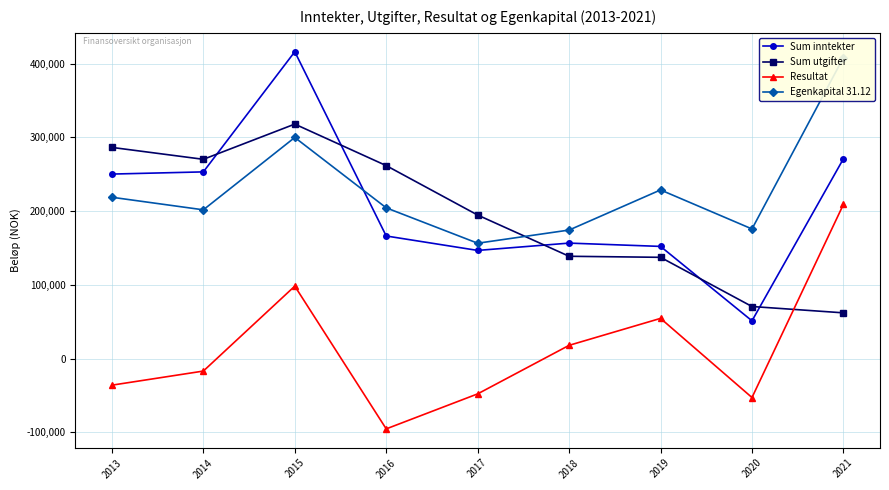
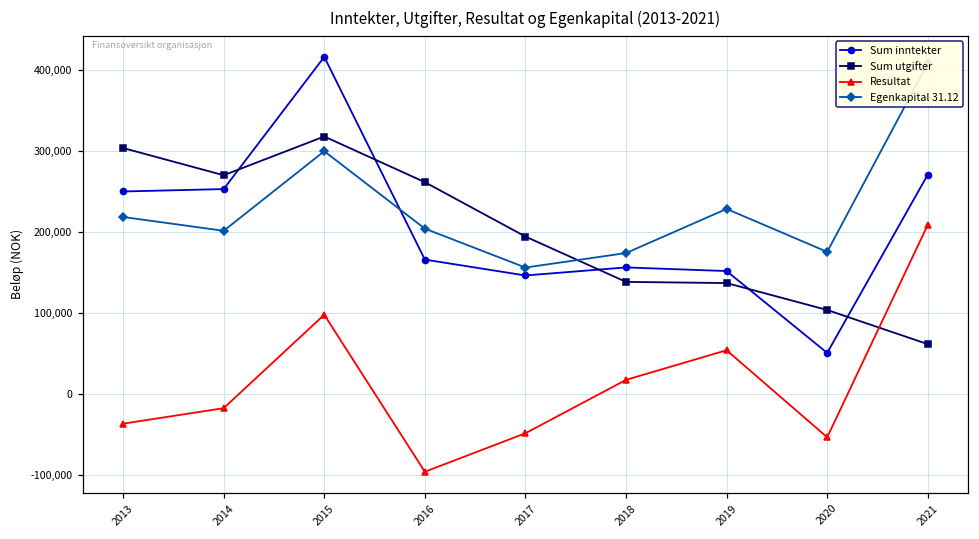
  {
    "Sum inntekter": {
      "2013": "250,000",
      "2014": "250,000",
      "2015": "420,000",
      "2016": "170,000",
      "2017": "150,000",
      "2018": "160,000",
      "2019": "150,000",
      "2020": "50,000",
      "2021": "270,000"
    },
    "Sum utgifter": {
-     "2013": "290,000",
+     "2013": "300,000",
      "2014": "270,000",
      "2015": "320,000",
      "2016": "260,000",
      "2017": "190,000",
      "2018": "140,000",
      "2019": "140,000",
-     "2020": "70,000",
+     "2020": "100,000",
      "2021": "60,000"
    },
    "Resultat": {
      "2013": "-40,000",
      "2014": "-20,000",
      "2015": "100,000",
      "2016": "-100,000",
      "2017": "-50,000",
      "2018": "20,000",
      "2019": "50,000",
      "2020": "-50,000",
      "2021": "210,000"
    },
    "Egenkapital 31.12": {
      "2013": "220,000",
      "2014": "200,000",
      "2015": "300,000",
      "2016": "200,000",
      "2017": "160,000",
      "2018": "170,000",
      "2019": "230,000",
      "2020": "180,000"
    }
  }
